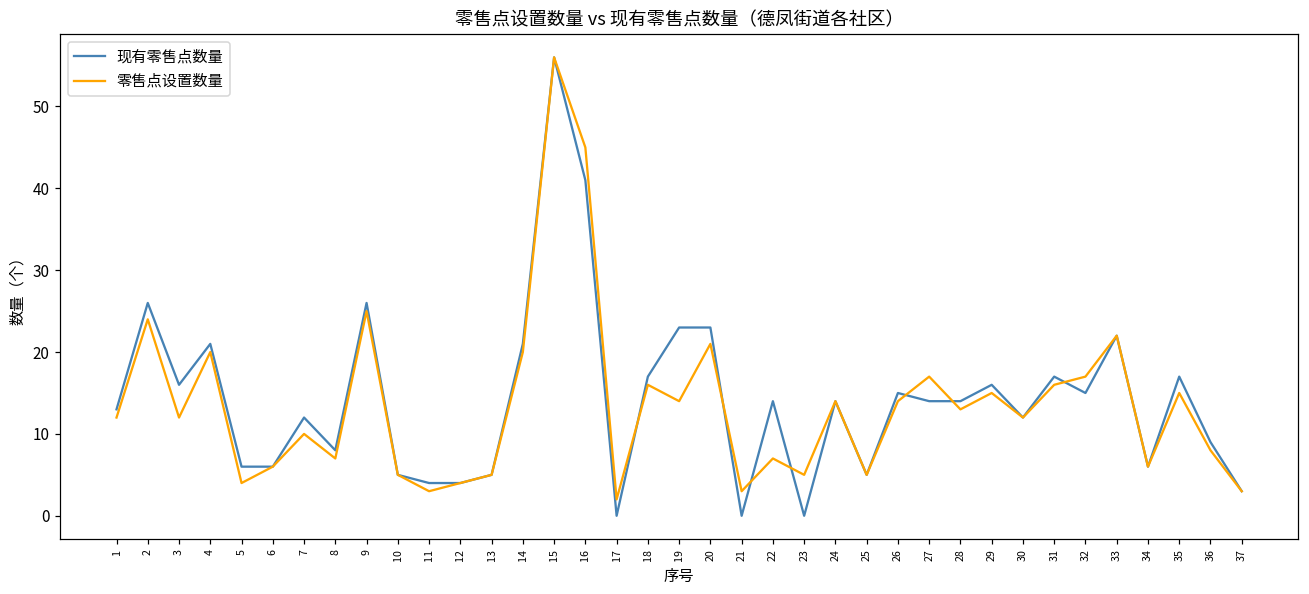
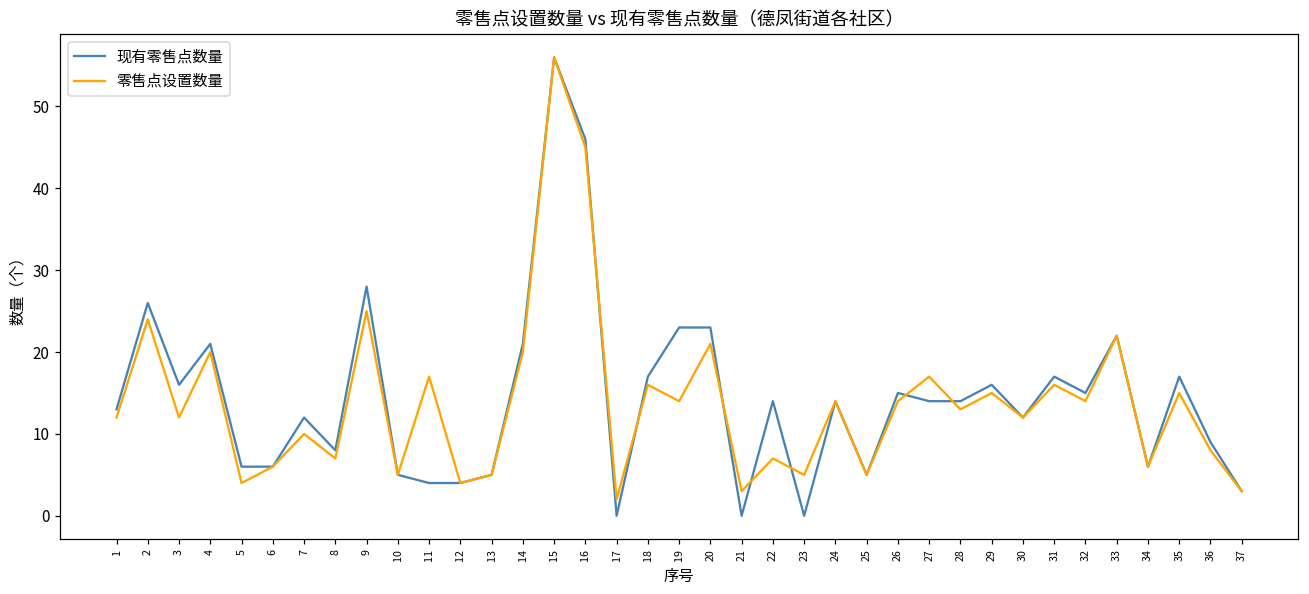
  {
    "现有零售点数量": {
      "1": 13,
      "2": 26,
      "3": 16,
      "4": 21,
      "5": 6,
      "7": 12,
      "8": 8,
-     "9": 26,
+     "9": 28,
      "11": 4,
      "14": 21,
-     "16": 41,
+     "16": 46,
      "17": 0,
      "18": 17,
      "19": 23,
      "20": 23,
      "21": 0,
      "22": 14,
      "23": 0,
      "26": 15,
      "27": 14,
      "28": 14,
      "29": 16,
      "31": 17,
      "32": 15,
      "35": 17,
      "36": 9
    },
    "零售点设置数量": {
      "1": 12,
      "2": 24,
      "3": 12,
      "4": 20,
      "5": 4,
      "7": 10,
      "8": 7,
      "9": 25,
-     "11": 3,
+     "11": 17,
      "14": 20,
      "16": 45,
      "17": 2,
      "18": 16,
      "19": 14,
      "20": 21,
      "21": 3,
      "22": 7,
      "23": 5,
      "26": 14,
      "27": 17,
      "28": 13,
      "29": 15,
      "31": 16,
-     "32": 17,
+     "32": 14,
      "35": 15,
      "36": 8
    }
  }
